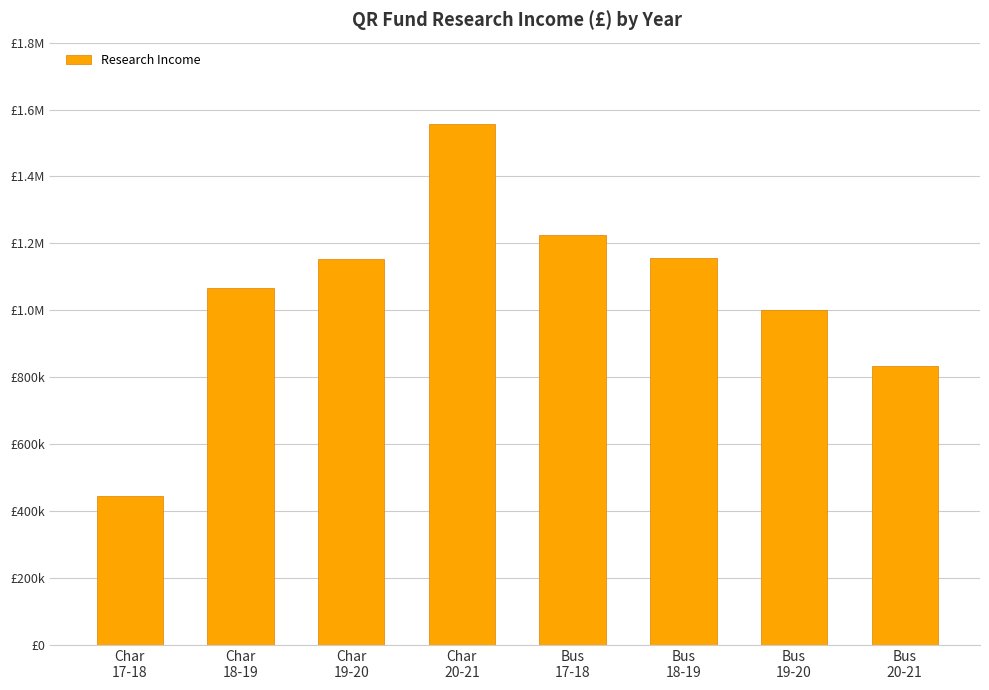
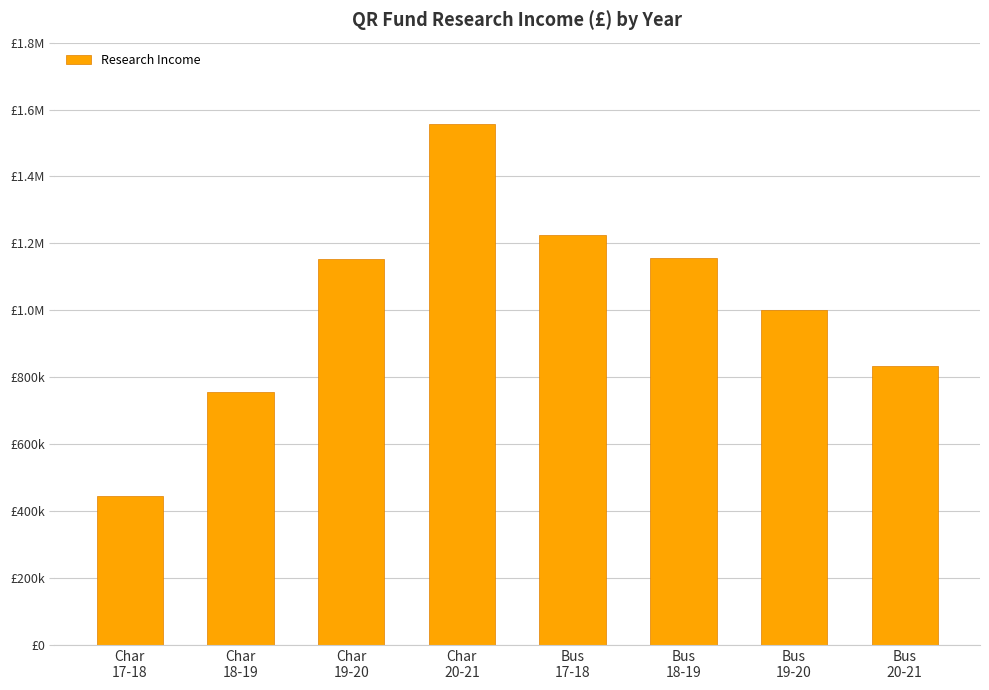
  {
    "Char 17-18": "£440000",
-   "Char 18-19": "£1070000",
+   "Char 18-19": "£760000",
    "Char 19-20": "£1150000",
    "Char 20-21": "£1560000",
    "Bus 17-18": "£1230000",
    "Bus 18-19": "£1160000",
    "Bus 19-20": "£1000000",
    "Bus 20-21": "£830000"
  }
